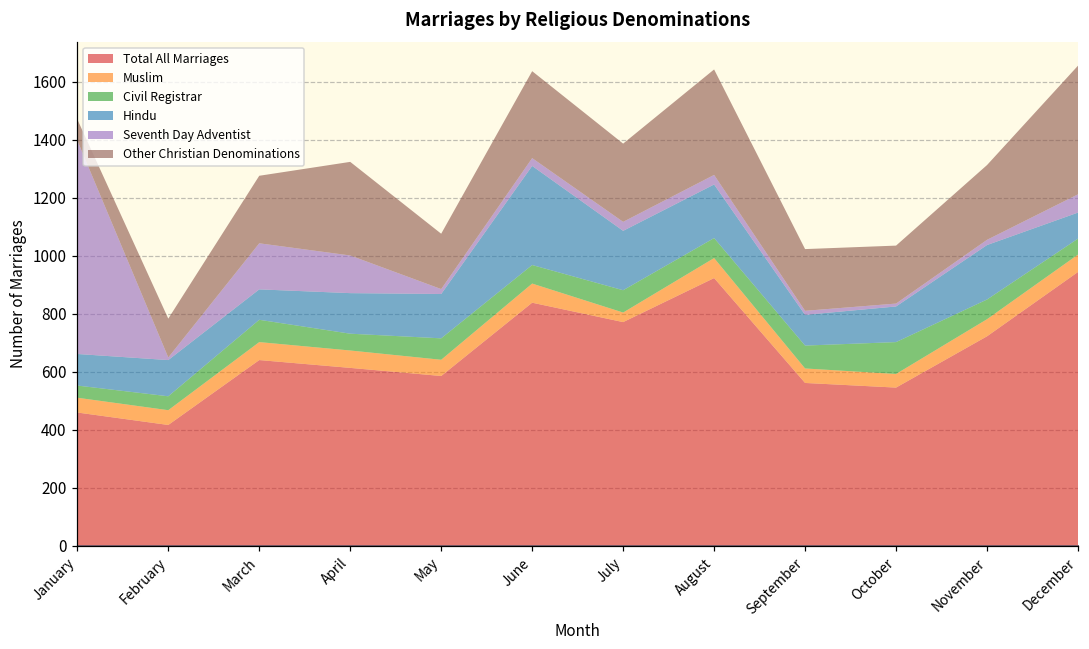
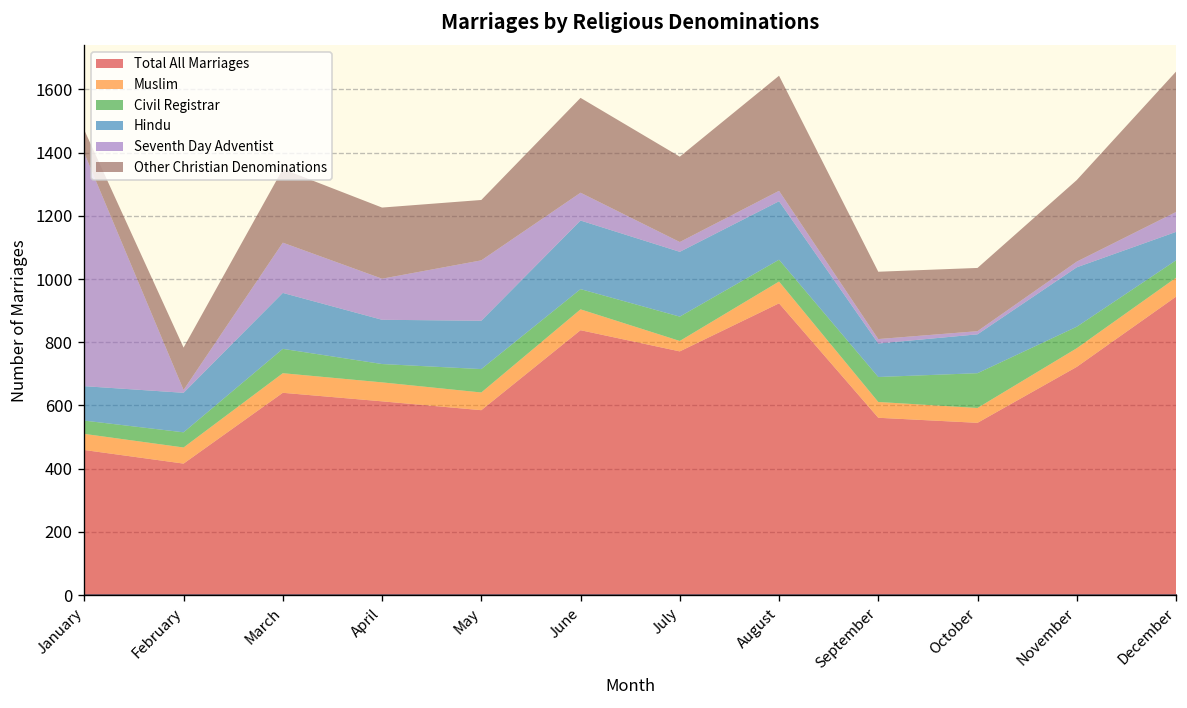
  {
    "Muslim": {
      "January": 50,
      "February": 50,
      "March": 60,
      "April": 60,
      "May": 60,
      "June": 70,
      "July": 30,
      "August": 70,
      "September": 50,
      "October": 50,
      "November": 60,
      "December": 60
    },
    "Civil Registrar": {
      "January": 40,
      "February": 50,
      "March": 80,
      "April": 60,
      "May": 70,
      "June": 60,
      "July": 80,
      "August": 70,
      "September": 80,
      "October": 110,
      "November": 70,
      "December": 60
    },
    "Hindu": {
      "January": 110,
-     "March": 110,
+     "March": 180,
      "April": 140,
      "May": 150,
-     "June": 340,
+     "June": 220,
      "July": 210,
      "August": 190,
      "September": 110,
      "October": 120,
      "November": 190,
      "December": 90
    },
    "Seventh Day Adventist": {
      "January": 740,
      "March": 160,
      "April": 130,
-     "May": 20,
-     "June": 30,
+     "May": 190,
+     "June": 90,
      "July": 30,
      "August": 30,
      "September": 10,
      "October": 10,
      "November": 20,
      "December": 60
    },
    "Other Christian Denominations": {
      "January": 70,
      "February": 130,
      "March": 230,
-     "April": 320,
+     "April": 230,
      "May": 190,
      "June": 300,
      "July": 270,
      "August": 360,
      "September": 210,
      "October": 200,
      "November": 260,
      "December": 440
    }
  }
